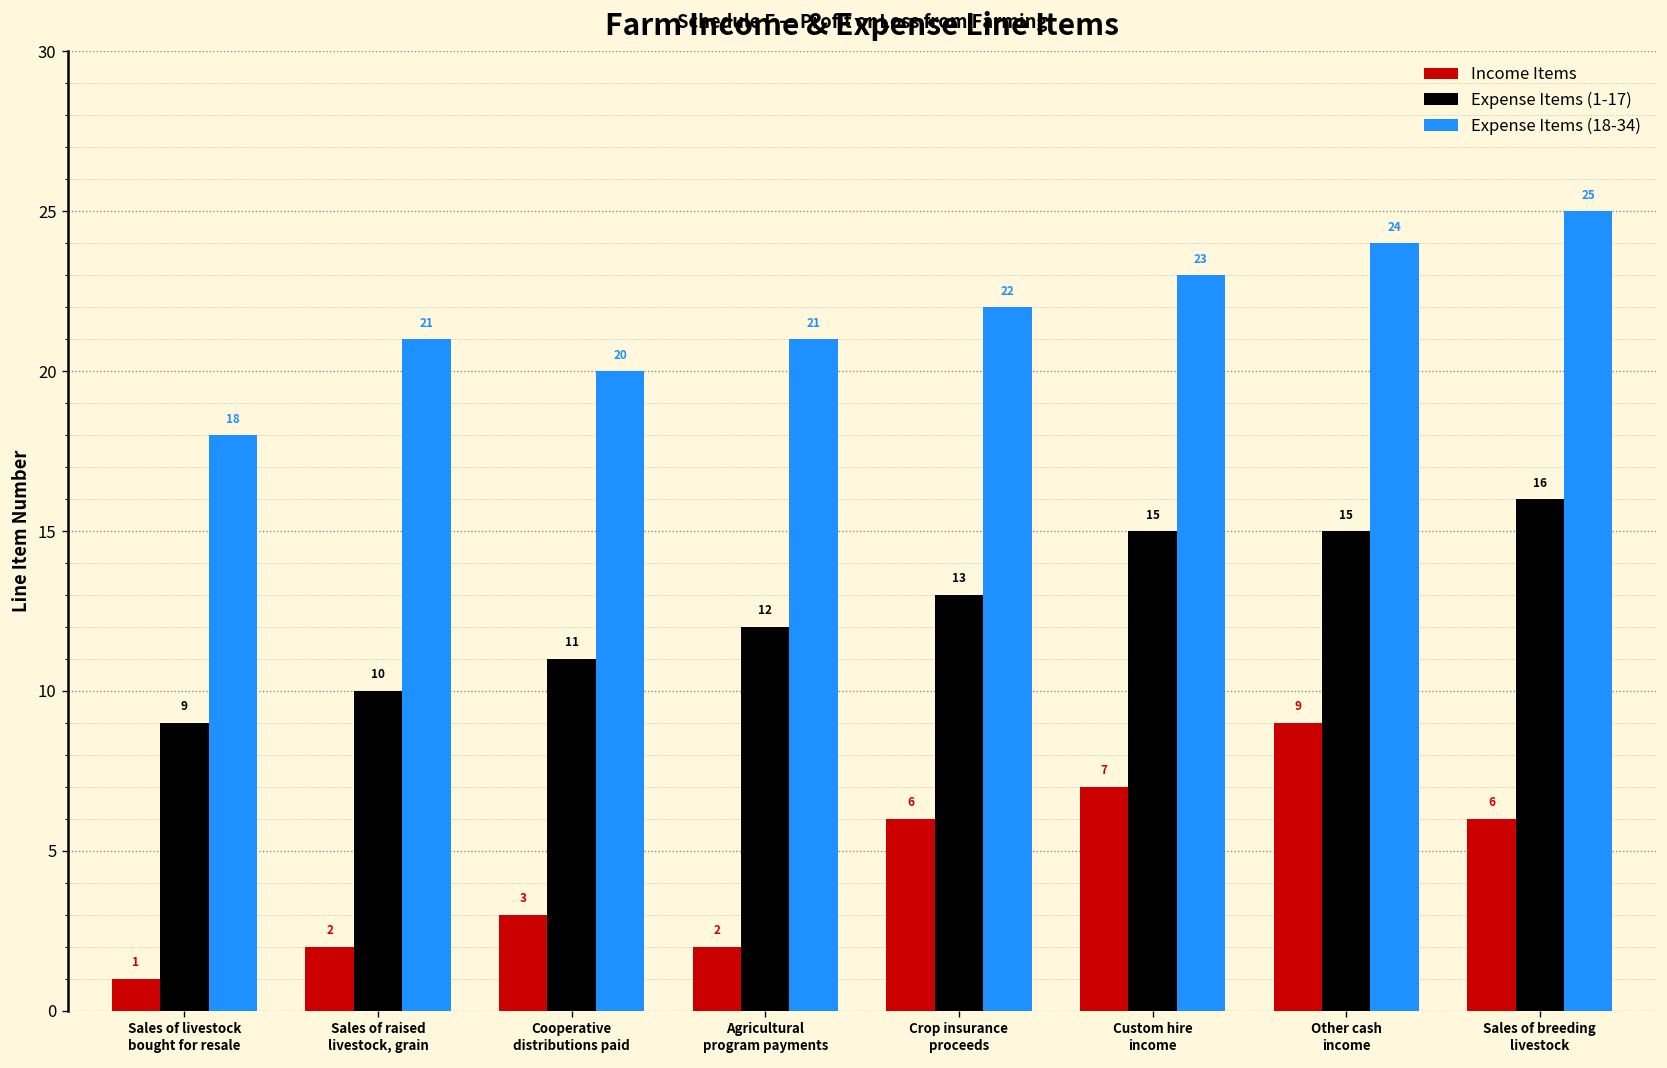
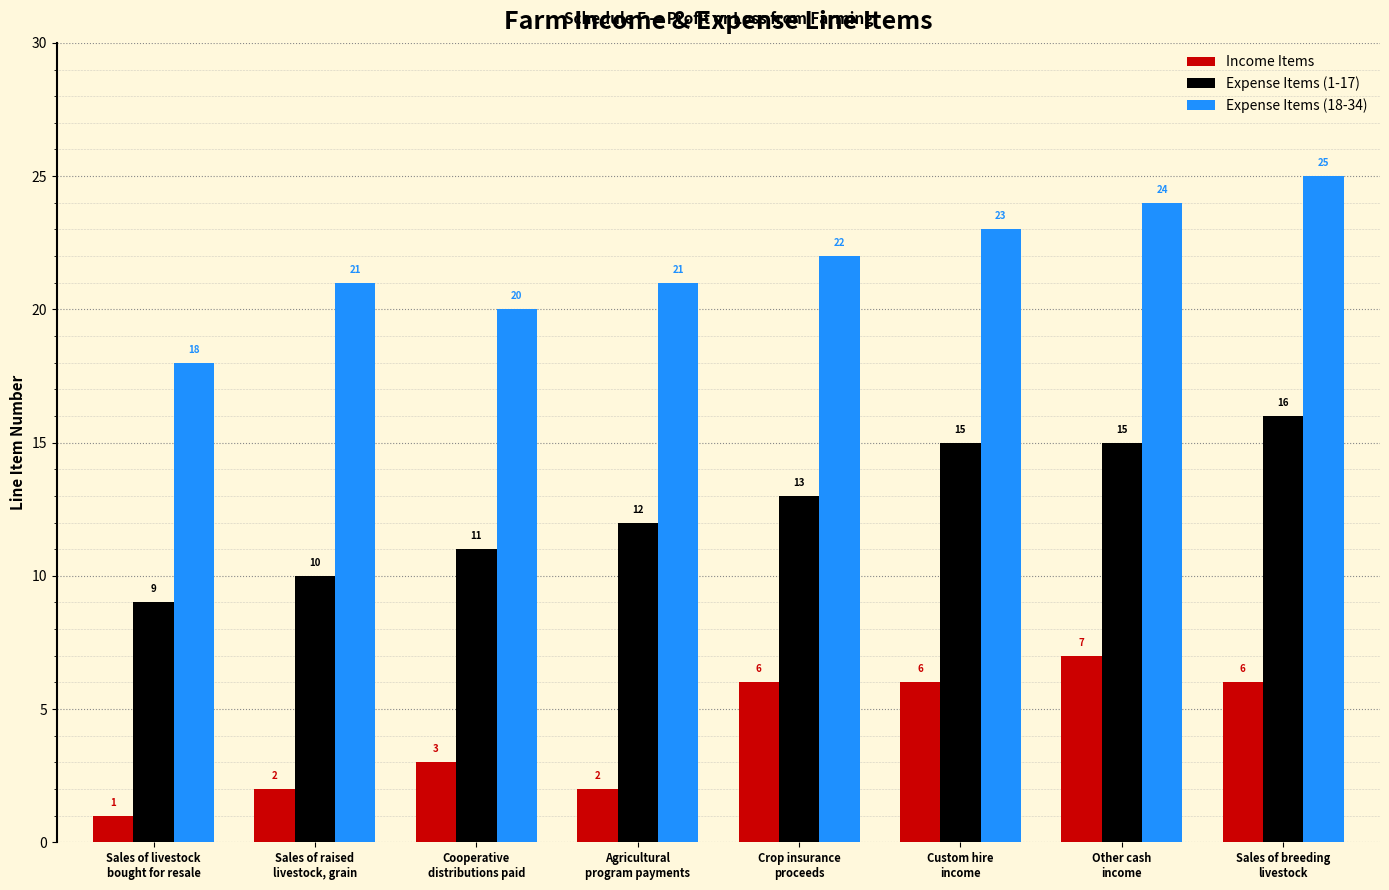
  {
    "Income Items": {
      "Sales of livestock bought for resale": 1,
      "Sales of raised livestock, grain": 2,
      "Cooperative distributions paid": 3,
      "Agricultural program payments": 2,
      "Crop insurance proceeds": 6,
-     "Custom hire income": 7,
-     "Other cash income": 9,
+     "Custom hire income": 6,
+     "Other cash income": 7,
      "Sales of breeding livestock": 6
    },
    "Expense Items (1-17)": {
      "Sales of livestock bought for resale": 9,
      "Sales of raised livestock, grain": 10,
      "Cooperative distributions paid": 11,
      "Agricultural program payments": 12,
      "Crop insurance proceeds": 13,
      "Custom hire income": 15,
      "Other cash income": 15,
      "Sales of breeding livestock": 16
    },
    "Expense Items (18-34)": {
      "Sales of livestock bought for resale": 18,
      "Sales of raised livestock, grain": 21,
      "Cooperative distributions paid": 20,
      "Agricultural program payments": 21,
      "Crop insurance proceeds": 22,
      "Custom hire income": 23,
      "Other cash income": 24,
      "Sales of breeding livestock": 25
    }
  }
